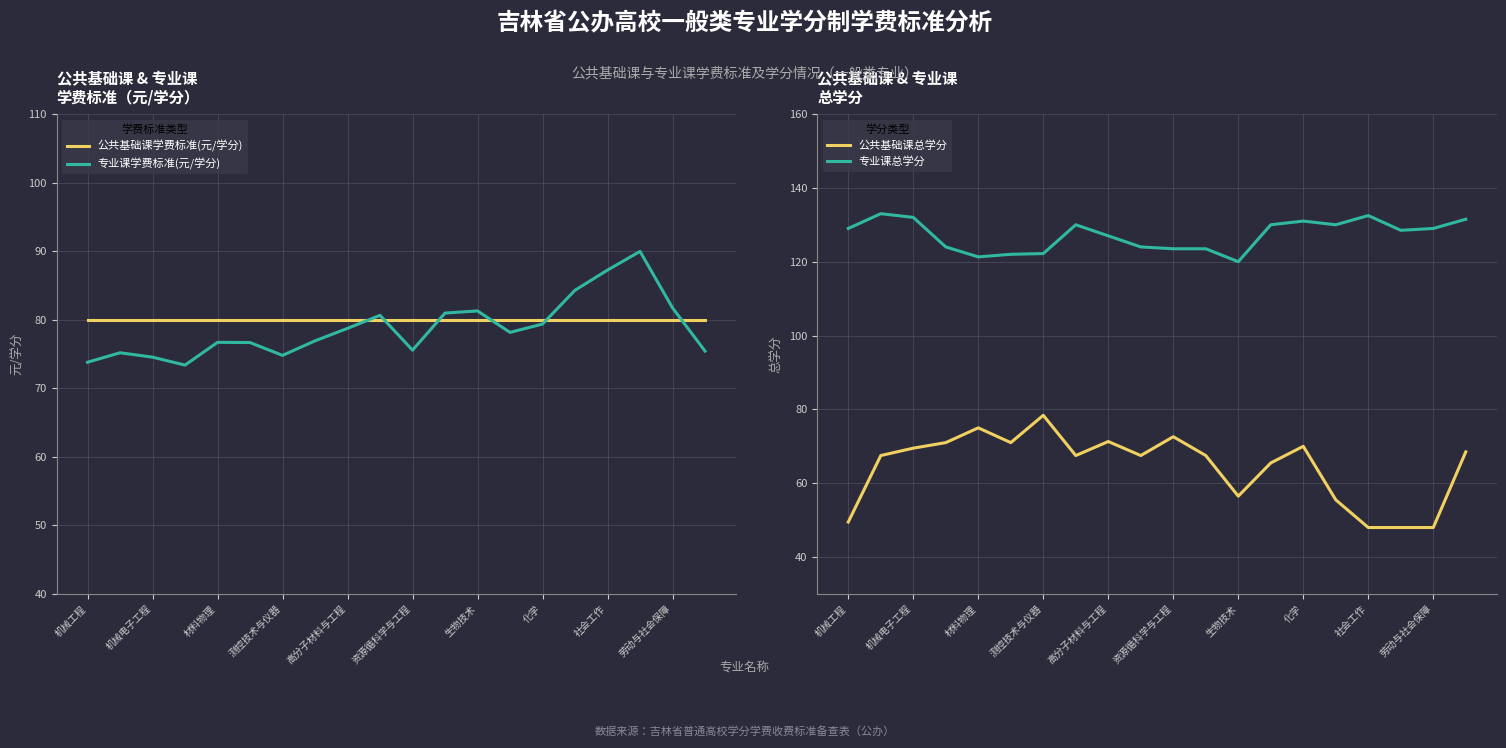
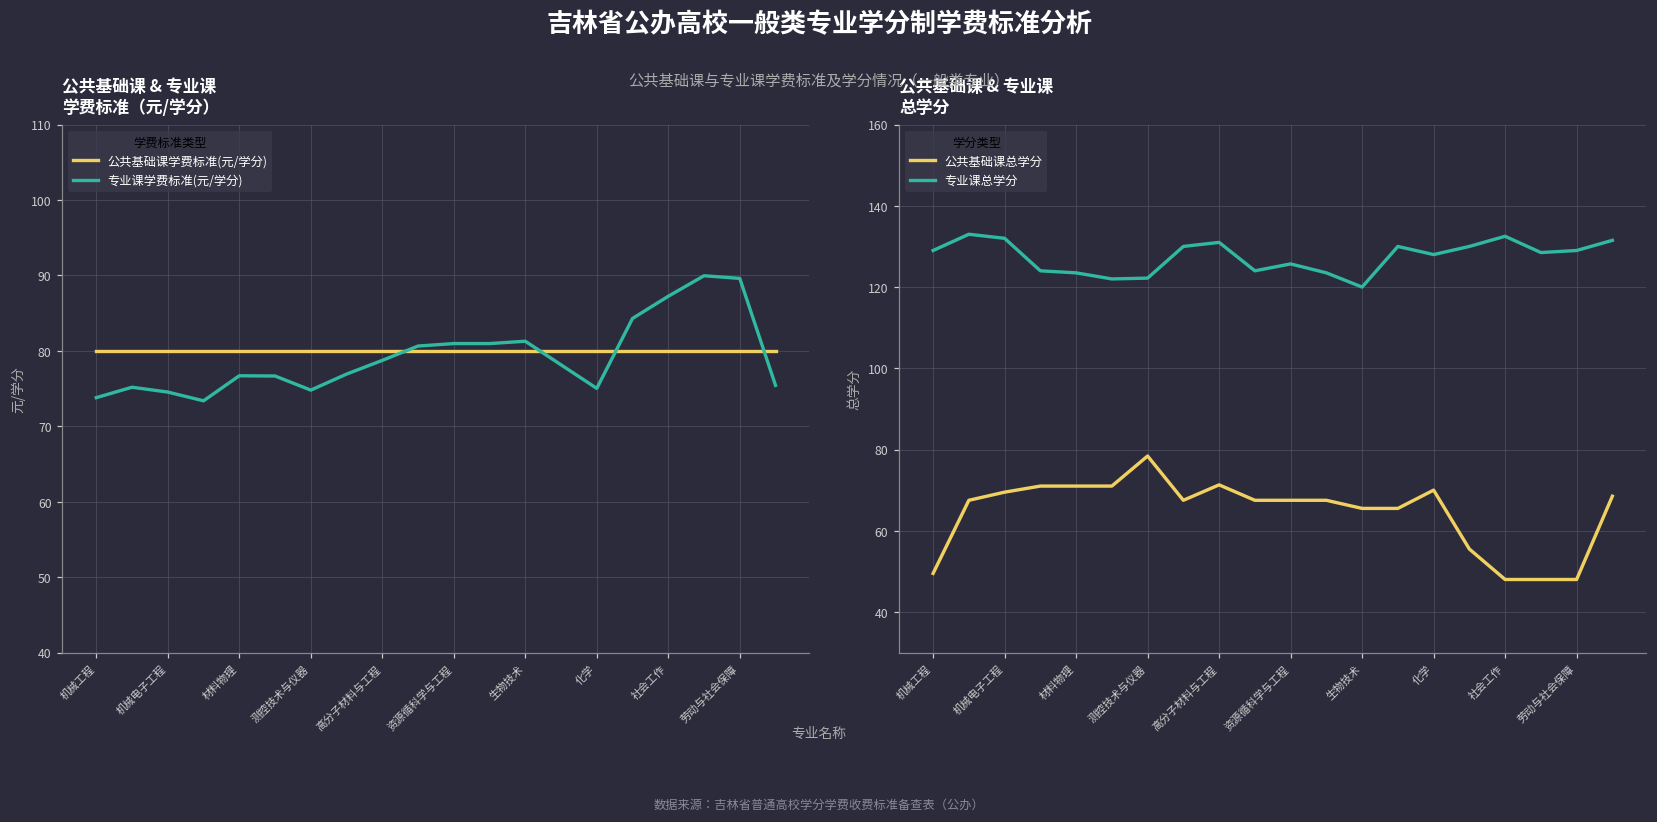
  {
    "公共基础课 & 专业课 学费标准（元/学分）": {
      "公共基础课学费标准(元/学分)": {
        "机械工程": 80,
        "机械电子工程": 80,
        "材料物理": 80,
        "测控技术与仪器": 80,
        "高分子材料与工程": 80,
        "资源循科学与工程": 80,
        "生物技术": 80,
        "化学": 80,
        "社会工作": 80,
        "劳动与社会保障": 80
      },
      "专业课学费标准(元/学分)": {
        "机械工程": 74,
        "机械电子工程": 75,
        "材料物理": 77,
        "测控技术与仪器": 75,
        "高分子材料与工程": 79,
-       "资源循科学与工程": 76,
+       "资源循科学与工程": 81,
        "生物技术": 81,
-       "化学": 79,
+       "化学": 75,
        "社会工作": 87,
-       "劳动与社会保障": 82
+       "劳动与社会保障": 90
      }
    },
    "公共基础课 & 专业课 总学分": {
      "公共基础课总学分": {
        "机械工程": 50,
        "机械电子工程": 70,
-       "材料物理": 75,
+       "材料物理": 71,
        "测控技术与仪器": 78,
        "高分子材料与工程": 71,
-       "资源循科学与工程": 73,
-       "生物技术": 57,
+       "资源循科学与工程": 68,
+       "生物技术": 66,
        "化学": 70,
        "社会工作": 48,
        "劳动与社会保障": 48
      },
      "专业课总学分": {
        "机械工程": 129,
        "机械电子工程": 132,
-       "材料物理": 121,
+       "材料物理": 124,
        "测控技术与仪器": 122,
-       "高分子材料与工程": 127,
-       "资源循科学与工程": 124,
+       "高分子材料与工程": 131,
+       "资源循科学与工程": 126,
        "生物技术": 120,
-       "化学": 131,
+       "化学": 128,
        "社会工作": 133,
        "劳动与社会保障": 129
      }
    }
  }
